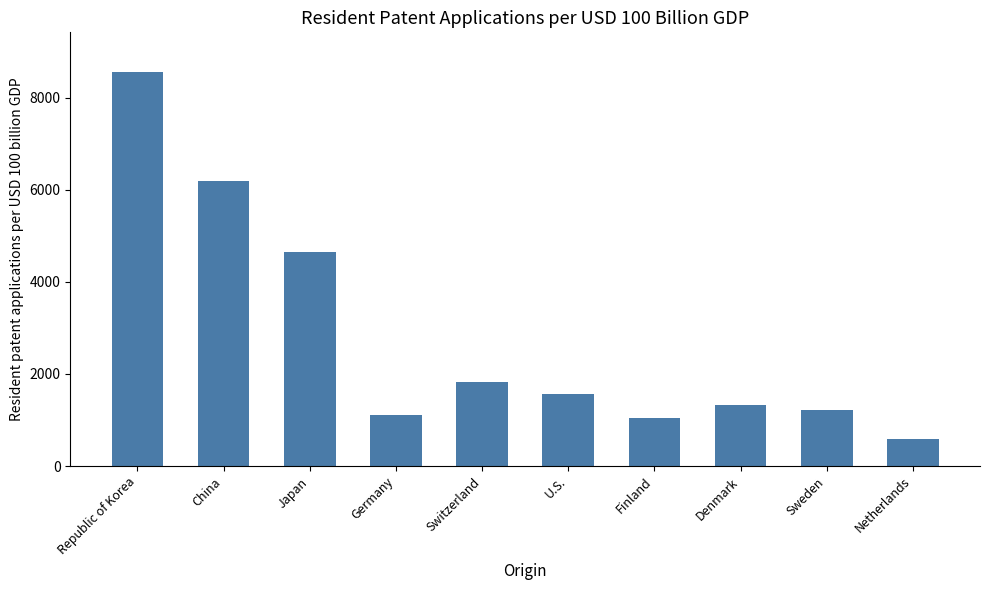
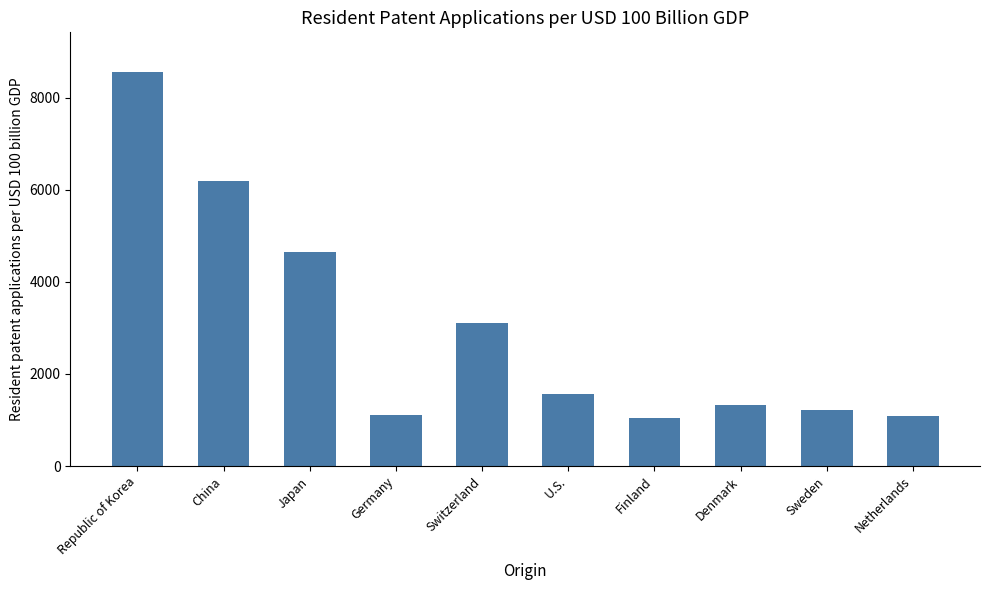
  {
    "Republic of Korea": 8600,
    "China": 6200,
    "Japan": 4700,
    "Germany": 1100,
-   "Switzerland": 1800,
+   "Switzerland": 3100,
    "U.S.": 1600,
    "Finland": 1000,
    "Denmark": 1300,
    "Sweden": 1200,
-   "Netherlands": 600
+   "Netherlands": 1100
  }
